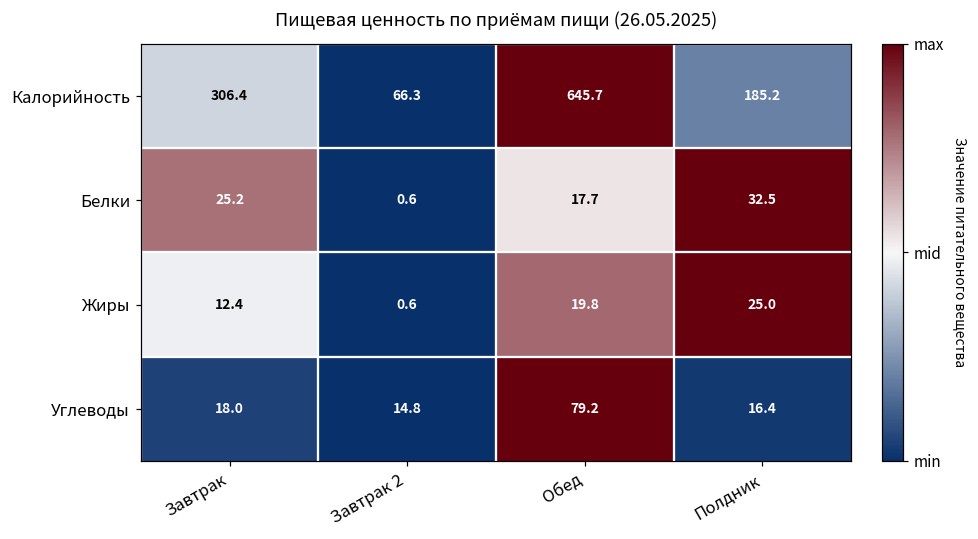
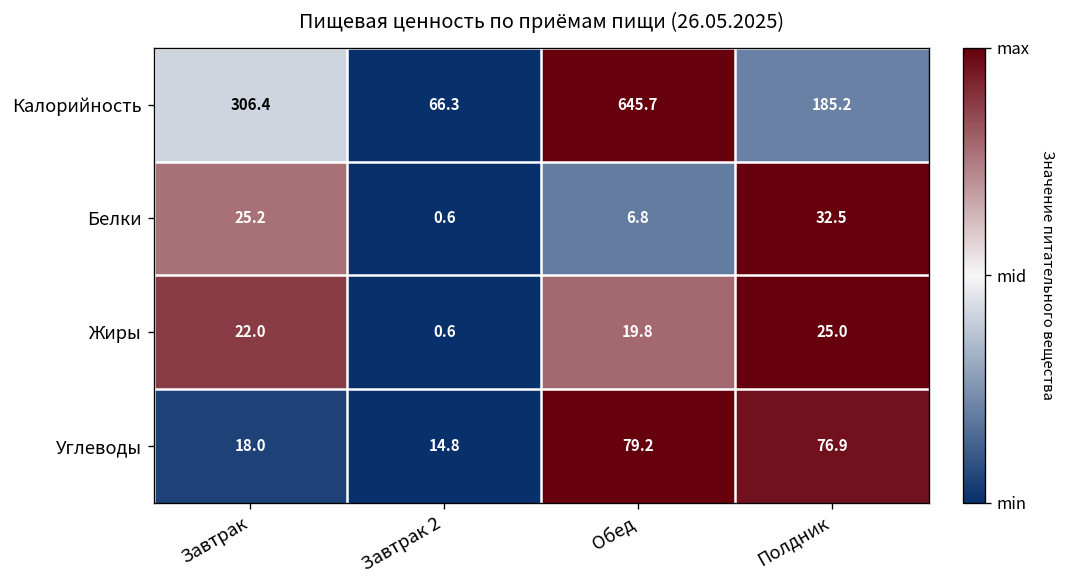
  {
    "Калорийность": {
      "Завтрак": 306.4,
      "Завтрак 2": 66.3,
      "Обед": 645.7,
      "Полдник": 185.2
    },
    "Белки": {
      "Завтрак": 25.2,
      "Завтрак 2": 0.6,
-     "Обед": 17.7,
+     "Обед": 6.8,
      "Полдник": 32.5
    },
    "Жиры": {
-     "Завтрак": 12.4,
+     "Завтрак": 22.0,
      "Завтрак 2": 0.6,
      "Обед": 19.8,
      "Полдник": 25.0
    },
    "Углеводы": {
      "Завтрак": 18.0,
      "Завтрак 2": 14.8,
      "Обед": 79.2,
-     "Полдник": 16.4
+     "Полдник": 76.9
    }
  }
